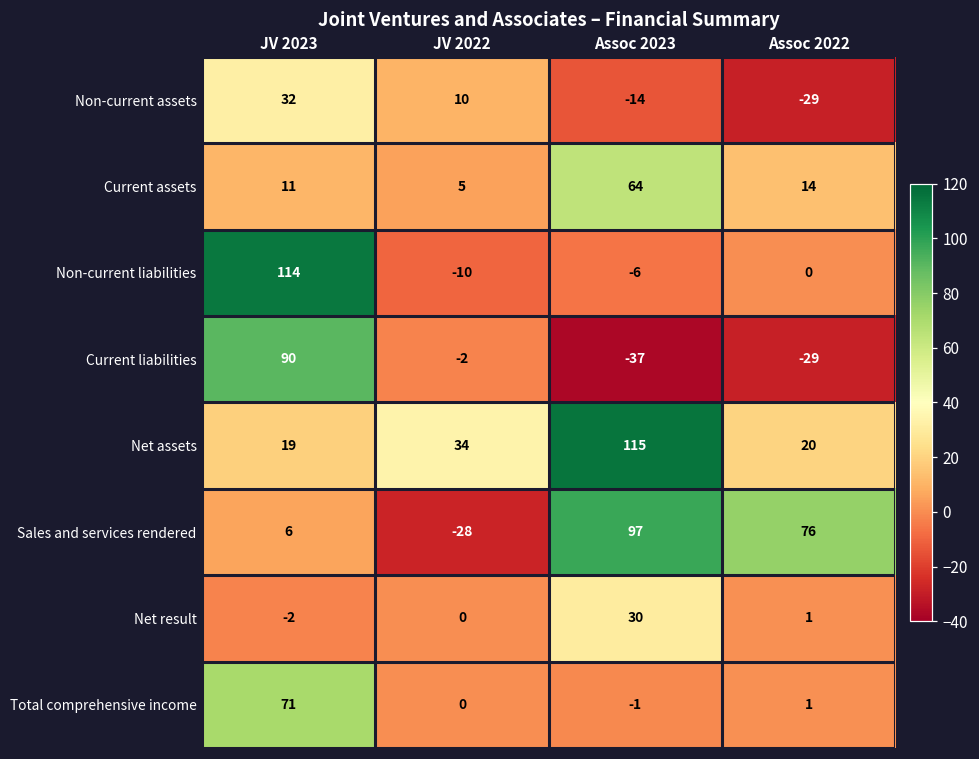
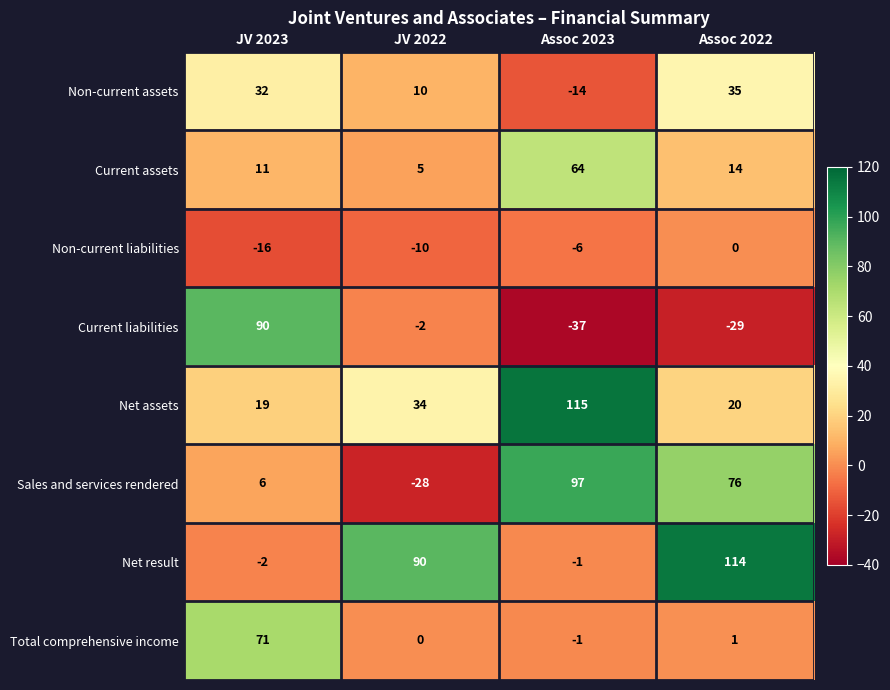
  {
    "Non-current assets": {
      "JV 2023": 32,
      "JV 2022": 10,
      "Assoc 2023": -14,
-     "Assoc 2022": -29
+     "Assoc 2022": 35
    },
    "Current assets": {
      "JV 2023": 11,
      "JV 2022": 5,
      "Assoc 2023": 64,
      "Assoc 2022": 14
    },
    "Non-current liabilities": {
-     "JV 2023": 114,
+     "JV 2023": -16,
      "JV 2022": -10,
      "Assoc 2023": -6,
      "Assoc 2022": 0
    },
    "Current liabilities": {
      "JV 2023": 90,
      "JV 2022": -2,
      "Assoc 2023": -37,
      "Assoc 2022": -29
    },
    "Net assets": {
      "JV 2023": 19,
      "JV 2022": 34,
      "Assoc 2023": 115,
      "Assoc 2022": 20
    },
    "Sales and services rendered": {
      "JV 2023": 6,
      "JV 2022": -28,
      "Assoc 2023": 97,
      "Assoc 2022": 76
    },
    "Net result": {
      "JV 2023": -2,
-     "JV 2022": 0,
-     "Assoc 2023": 30,
-     "Assoc 2022": 1
+     "JV 2022": 90,
+     "Assoc 2023": -1,
+     "Assoc 2022": 114
    },
    "Total comprehensive income": {
      "JV 2023": 71,
      "JV 2022": 0,
      "Assoc 2023": -1,
      "Assoc 2022": 1
    }
  }
